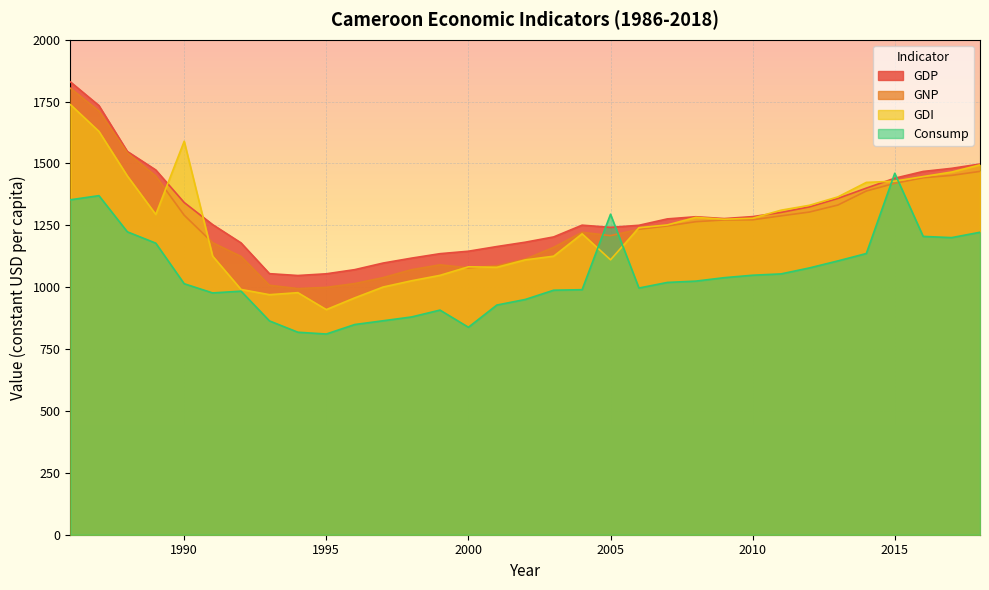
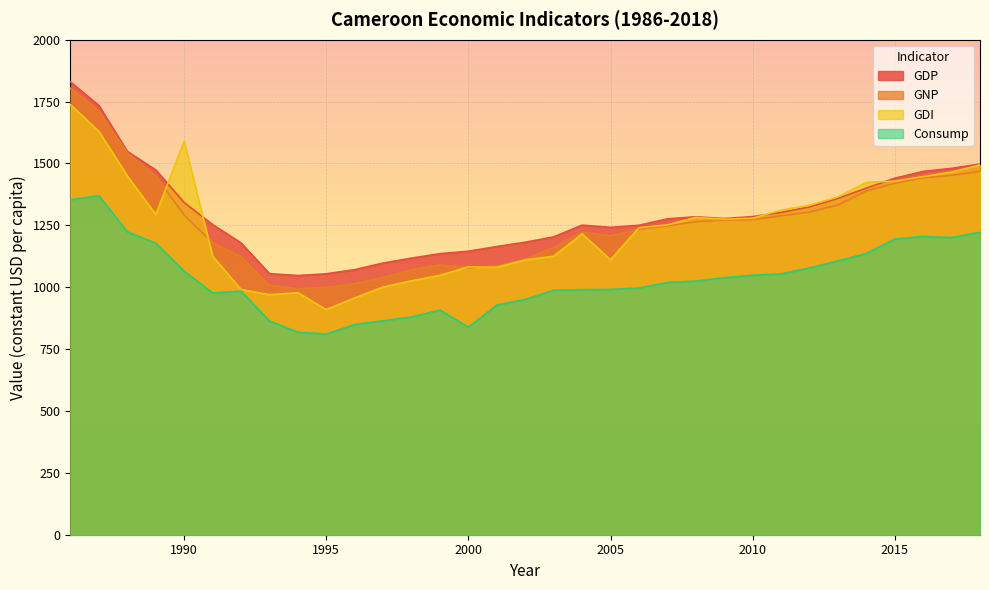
  {
    "GDI": {
      "1990": 1590,
      "1995": 910,
      "2005": 1110
    },
    "Consump": {
-     "1990": 1010,
+     "1990": 1060,
      "1995": 810,
      "2000": 840,
-     "2005": 1290,
+     "2005": 990,
      "2010": 1050,
-     "2015": 1460
+     "2015": 1190
    }
  }
